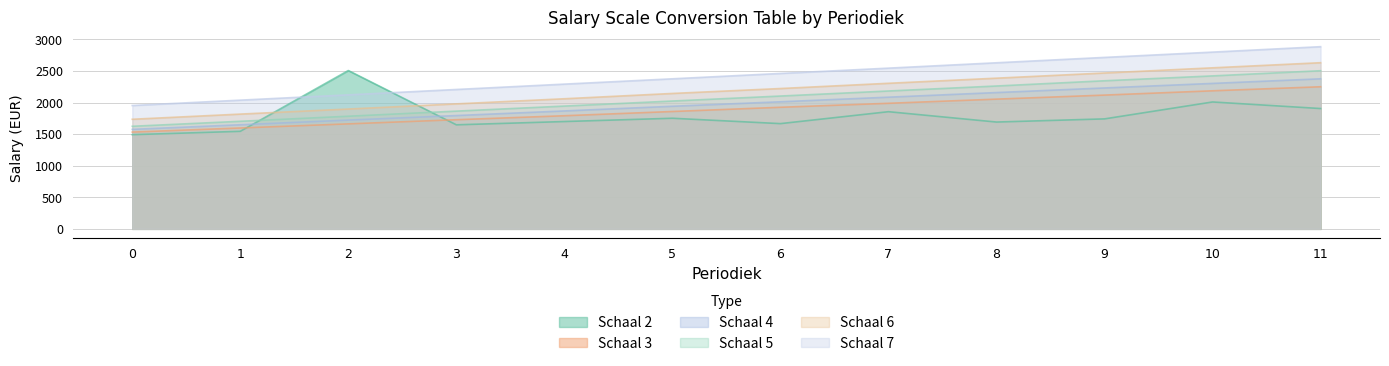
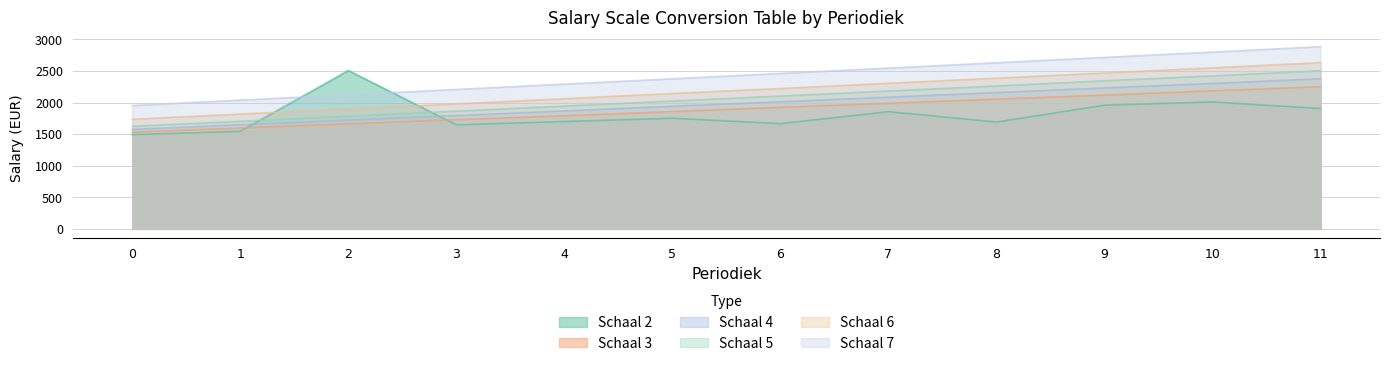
  {
    "Schaal 2": {
      "0": 1500,
      "1": 1500,
      "2": 2500,
      "3": 1600,
      "4": 1700,
      "5": 1800,
      "6": 1700,
      "7": 1900,
      "8": 1700,
-     "9": 1700,
+     "9": 2000,
      "10": 2000,
      "11": 1900
    }
  }
